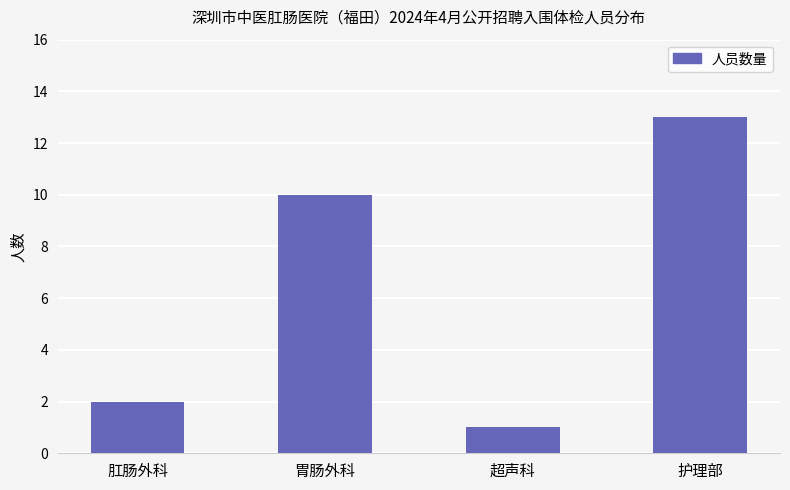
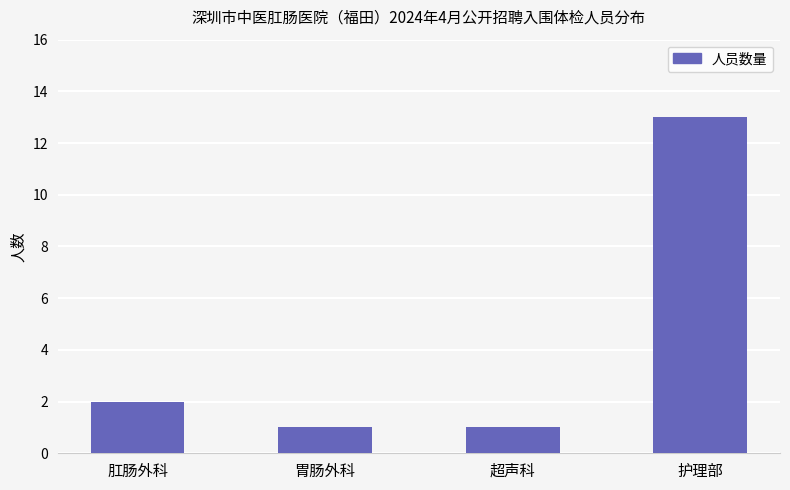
  {
    "肛肠外科": 2,
-   "胃肠外科": 10,
+   "胃肠外科": 1,
    "超声科": 1,
    "护理部": 13
  }
